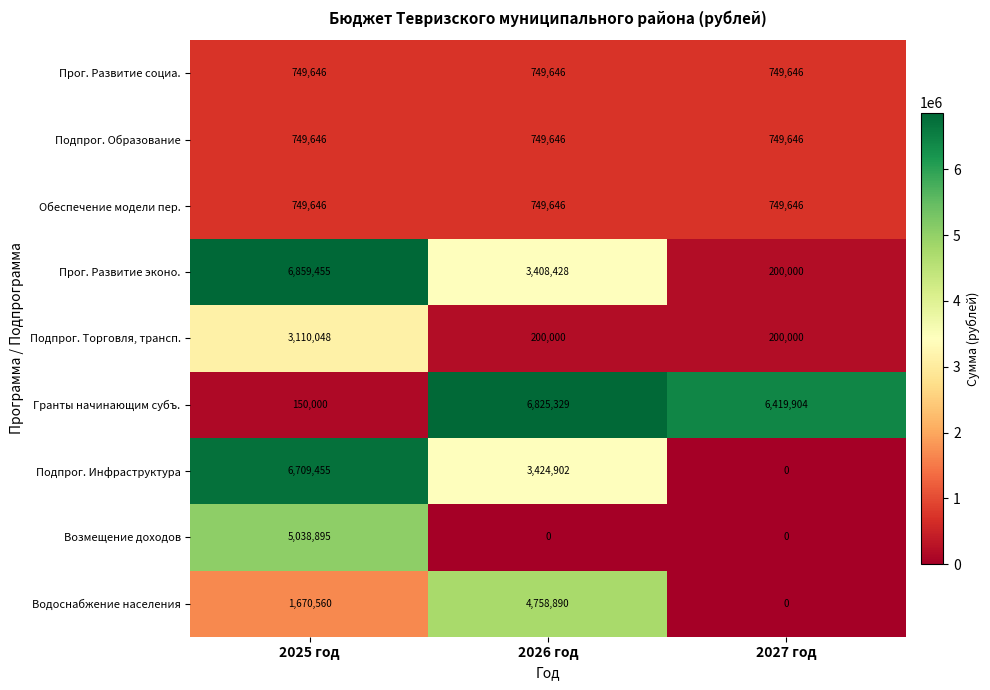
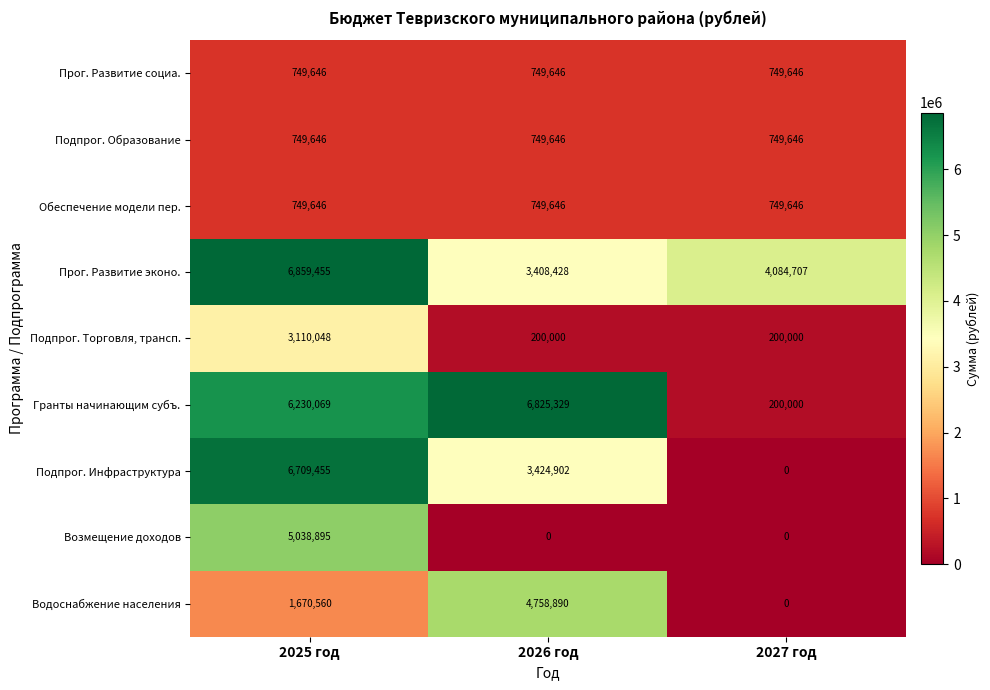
  {
    "Прог. Развитие социа.": {
      "2025 год": "749,646",
      "2026 год": "749,646",
      "2027 год": "749,646"
    },
    "Подпрог. Образование": {
      "2025 год": "749,646",
      "2026 год": "749,646",
      "2027 год": "749,646"
    },
    "Обеспечение модели пер.": {
      "2025 год": "749,646",
      "2026 год": "749,646",
      "2027 год": "749,646"
    },
    "Прог. Развитие эконо.": {
      "2025 год": "6,859,455",
      "2026 год": "3,408,428",
-     "2027 год": "200,000"
+     "2027 год": "4,084,707"
    },
    "Подпрог. Торговля, трансп.": {
      "2025 год": "3,110,048",
      "2026 год": "200,000",
      "2027 год": "200,000"
    },
    "Гранты начинающим субъ.": {
-     "2025 год": "150,000",
+     "2025 год": "6,230,069",
      "2026 год": "6,825,329",
-     "2027 год": "6,419,904"
+     "2027 год": "200,000"
    },
    "Подпрог. Инфраструктура": {
      "2025 год": "6,709,455",
      "2026 год": "3,424,902",
      "2027 год": "0"
    },
    "Возмещение доходов": {
      "2025 год": "5,038,895",
      "2026 год": "0",
      "2027 год": "0"
    },
    "Водоснабжение населения": {
      "2025 год": "1,670,560",
      "2026 год": "4,758,890",
      "2027 год": "0"
    }
  }
